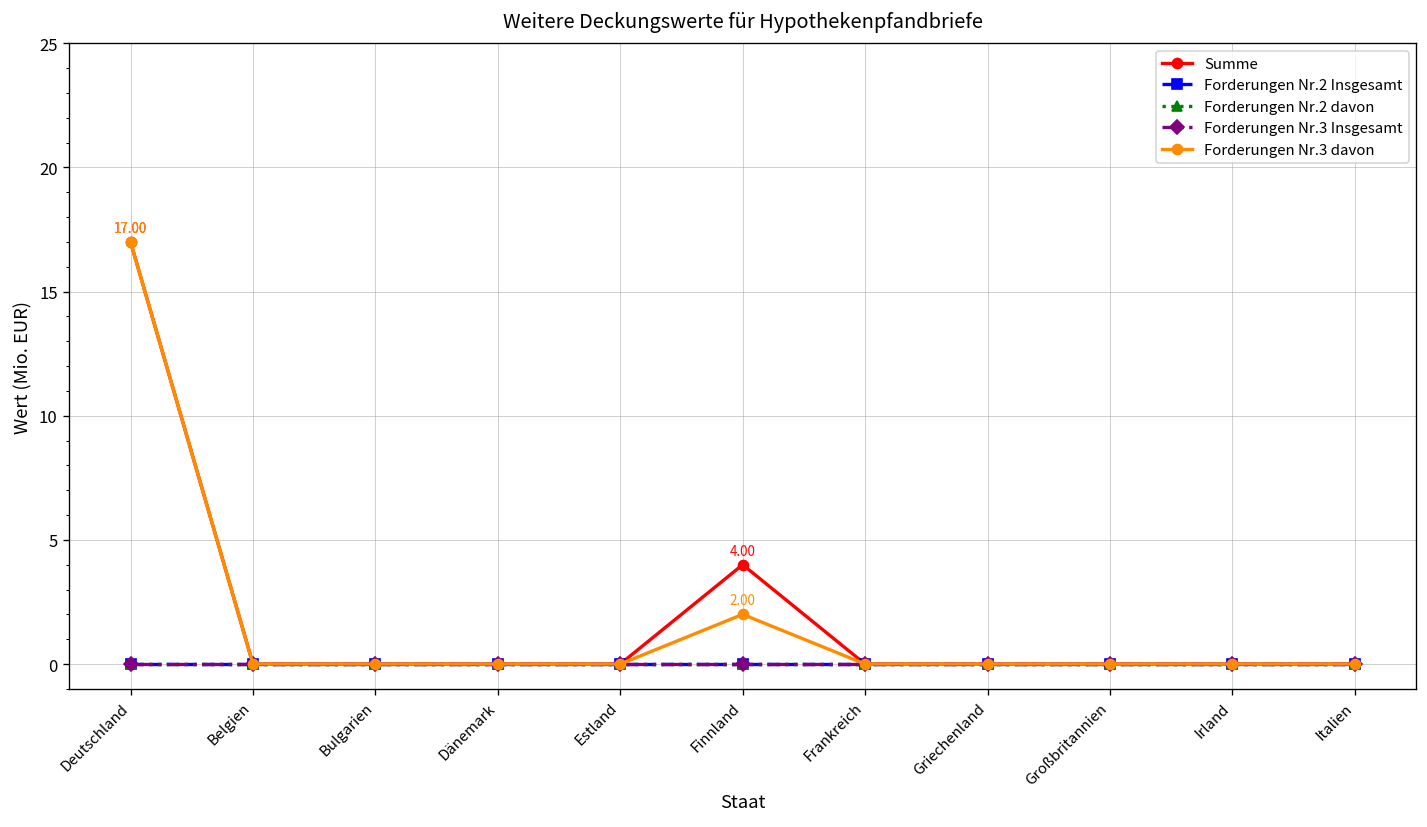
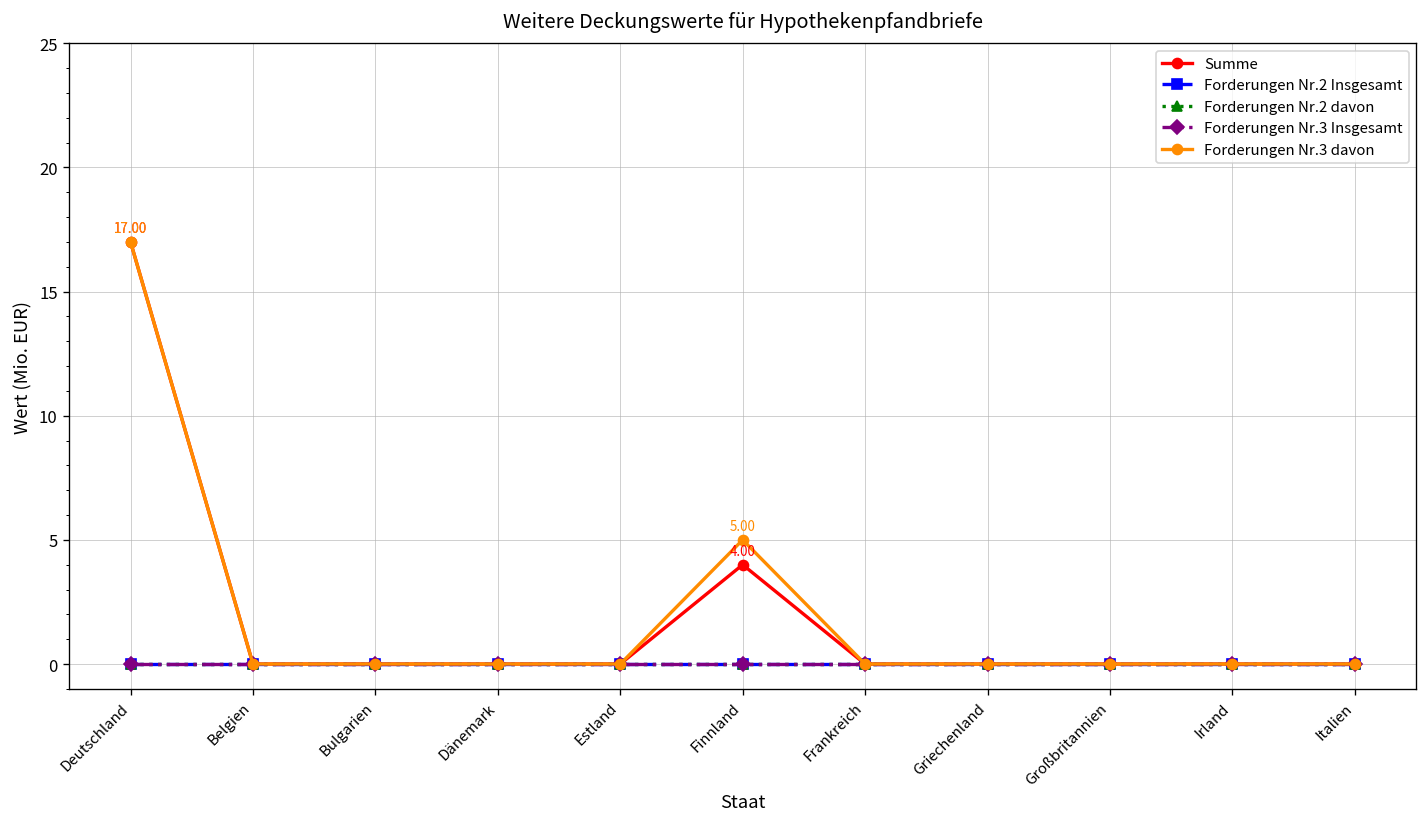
  {
    "Summe": {
      "Finnland": 4.00
    },
    "Forderungen Nr.3 Insgesamt": {
      "Deutschland": 0.0,
      "Finnland": 0.0
    },
    "Forderungen Nr.3 davon": {
-     "Finnland": 2.00
+     "Finnland": 5.00
    }
  }
